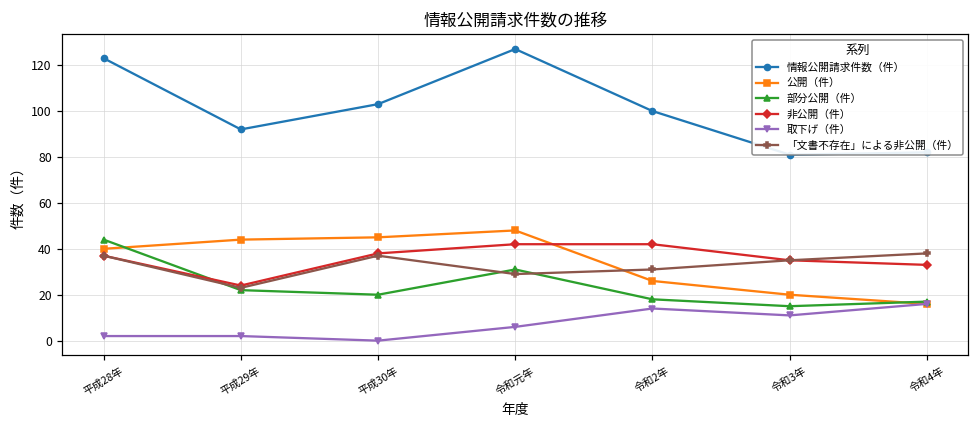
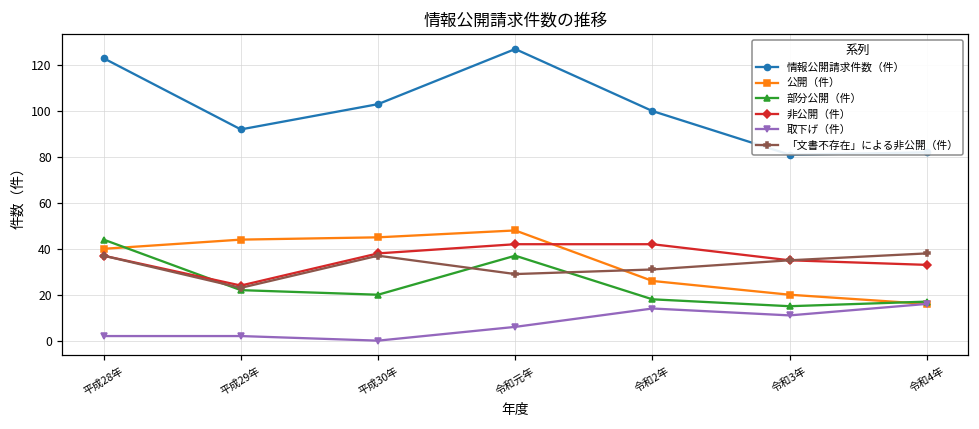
  {
    "情報公開請求件数（件）": {
      "平成28年": 123,
      "平成29年": 92,
      "平成30年": 103,
      "令和元年": 127,
      "令和2年": 100
    },
    "公開（件）": {
      "平成28年": 40,
      "平成29年": 44,
      "平成30年": 45,
      "令和元年": 48,
      "令和2年": 26,
      "令和3年": 20
    },
    "部分公開（件）": {
      "平成28年": 44,
      "平成30年": 20,
-     "令和元年": 31,
+     "令和元年": 37,
      "令和2年": 18,
      "令和3年": 15
    },
    "非公開（件）": {
      "令和元年": 42,
      "令和2年": 42,
      "令和4年": 33
    },
    "取下げ（件）": {
      "平成28年": 2,
      "平成29年": 2,
      "平成30年": 0,
      "令和元年": 6,
      "令和2年": 14,
      "令和3年": 11
    },
    "「文書不存在」による非公開（件）": {
      "令和元年": 29,
      "令和2年": 31,
      "令和4年": 38
    }
  }
